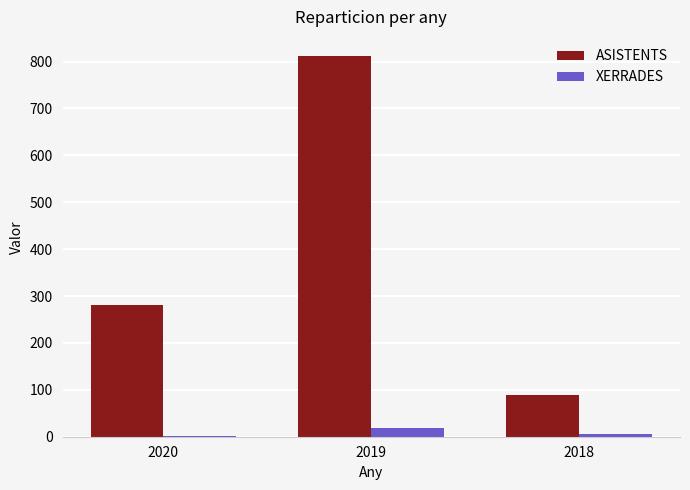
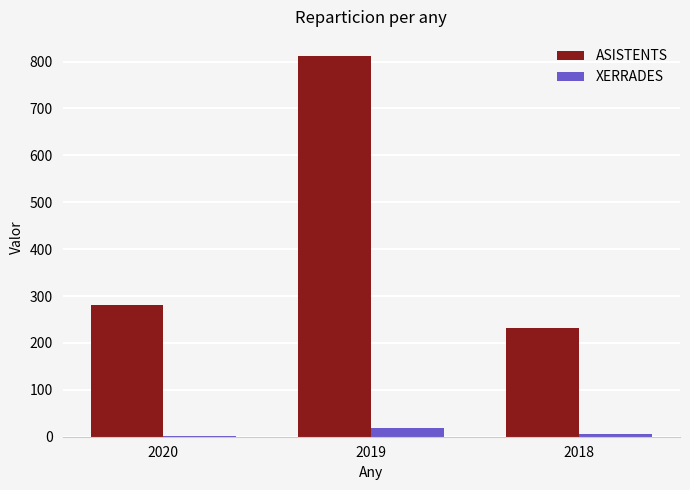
  {
    "ASISTENTS": {
      "2020": 280,
      "2019": 810,
-     "2018": 90
+     "2018": 230
    },
    "XERRADES": {
      "2019": 20
    }
  }
